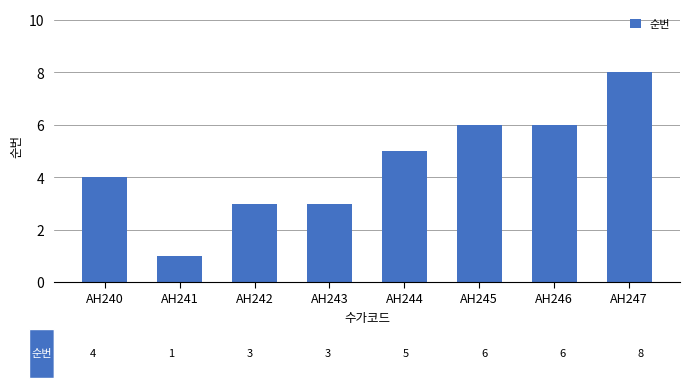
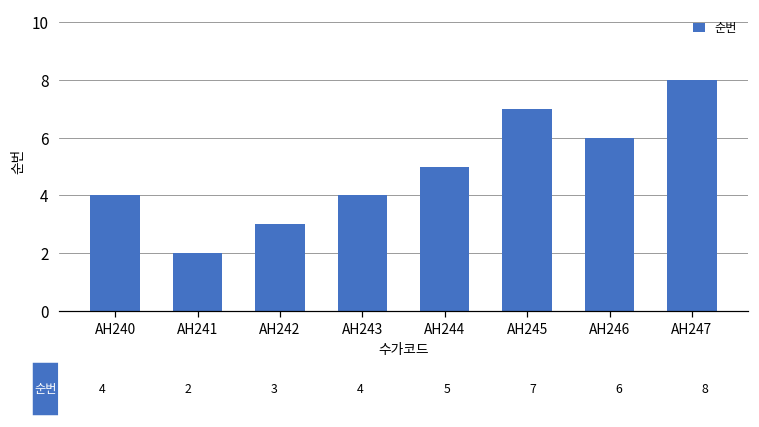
  {
-   "AH241": 1,
-   "AH243": 3,
-   "AH245": 6
+   "AH241": 2,
+   "AH243": 4,
+   "AH245": 7
  }
